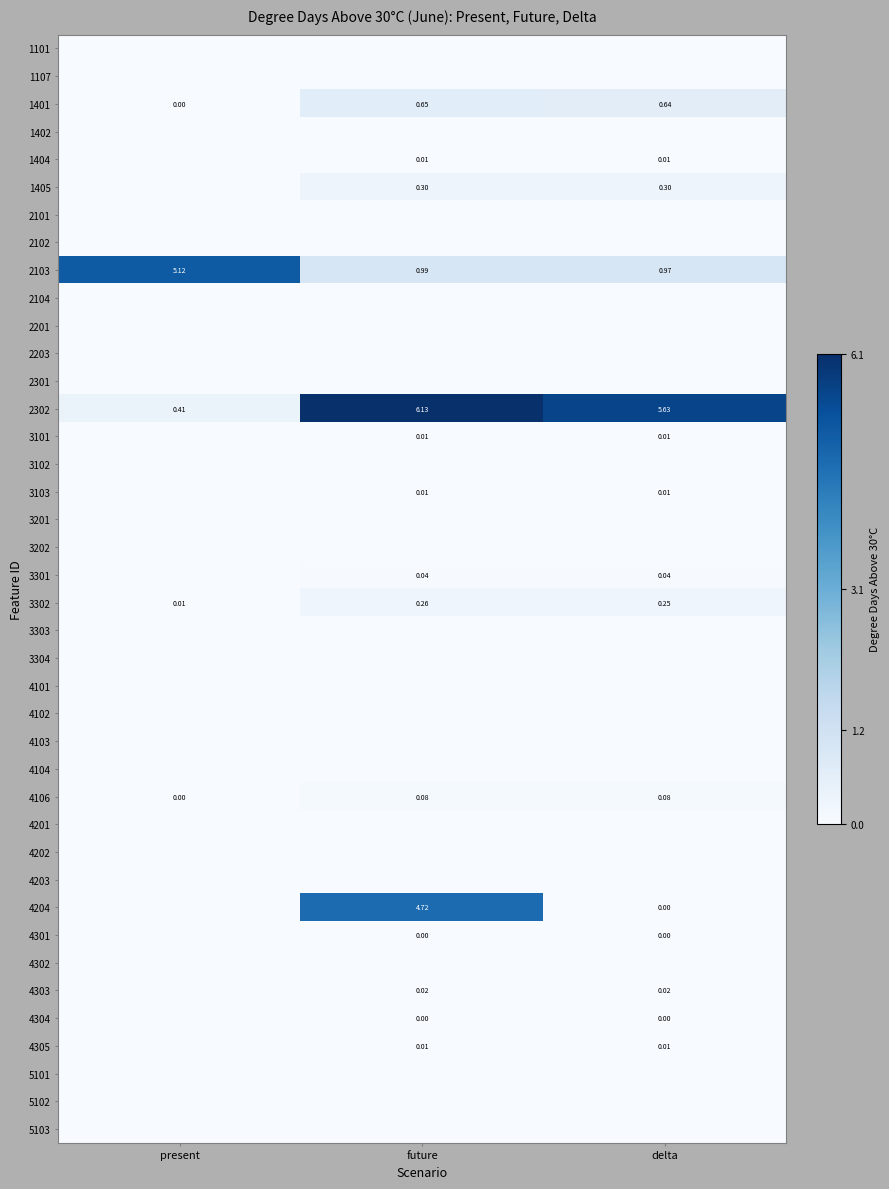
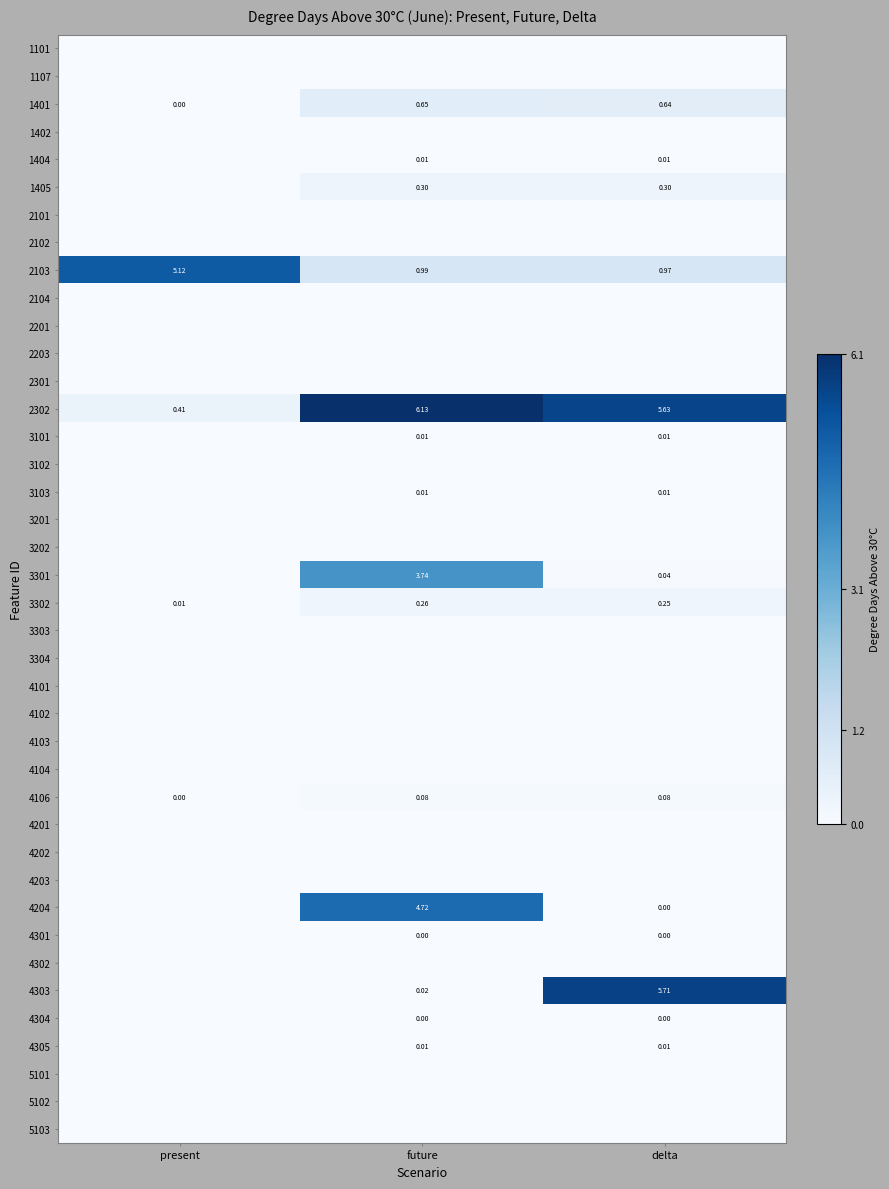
  {
    "1401": {
      "present": 0.00,
      "future": 0.65,
      "delta": 0.64
    },
    "1404": {
      "future": 0.01,
      "delta": 0.01
    },
    "1405": {
      "future": 0.30,
      "delta": 0.30
    },
    "2103": {
      "present": 5.12,
      "future": 0.99,
      "delta": 0.97
    },
    "2302": {
      "present": 0.41,
      "future": 6.13,
      "delta": 5.63
    },
    "3101": {
      "future": 0.01,
      "delta": 0.01
    },
    "3103": {
      "future": 0.01,
      "delta": 0.01
    },
    "3301": {
-     "future": 0.04,
+     "future": 3.74,
      "delta": 0.04
    },
    "3302": {
      "present": 0.01,
      "future": 0.26,
      "delta": 0.25
    },
    "4106": {
      "present": 0.00,
      "future": 0.08,
      "delta": 0.08
    },
    "4204": {
      "future": 4.72,
      "delta": 0.00
    },
    "4301": {
      "future": 0.00,
      "delta": 0.00
    },
    "4303": {
      "future": 0.02,
-     "delta": 0.02
+     "delta": 5.71
    },
    "4304": {
      "future": 0.00,
      "delta": 0.00
    },
    "4305": {
      "future": 0.01,
      "delta": 0.01
    }
  }
